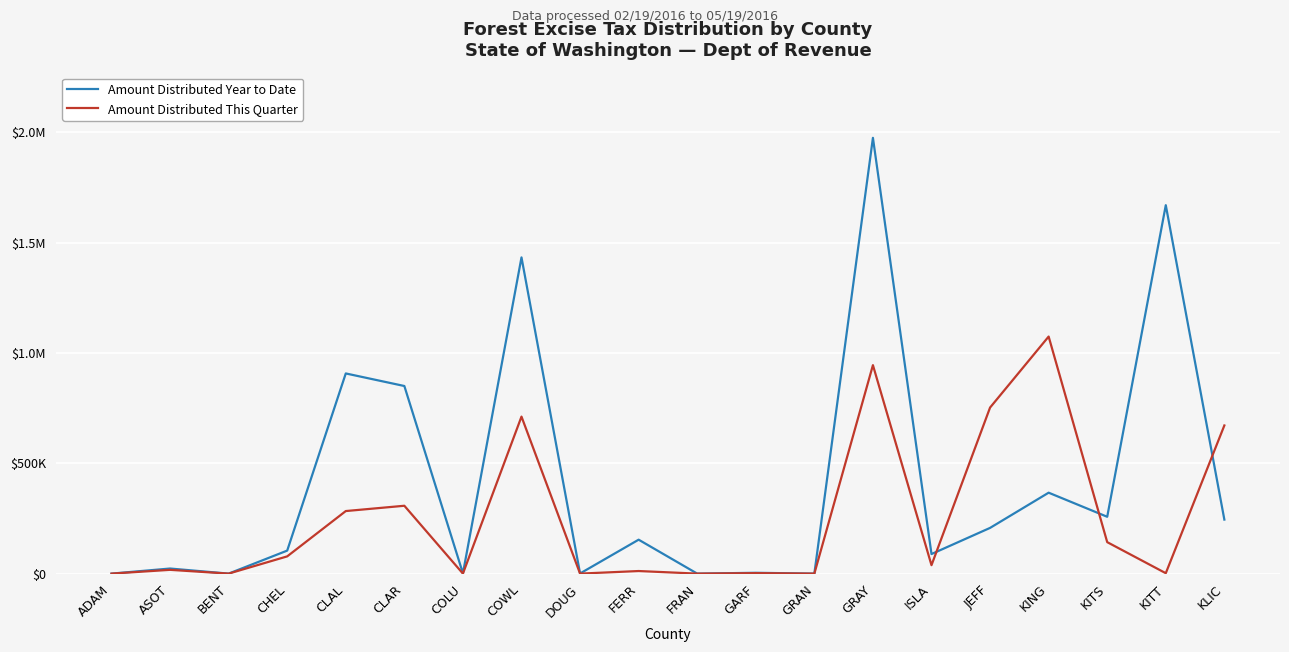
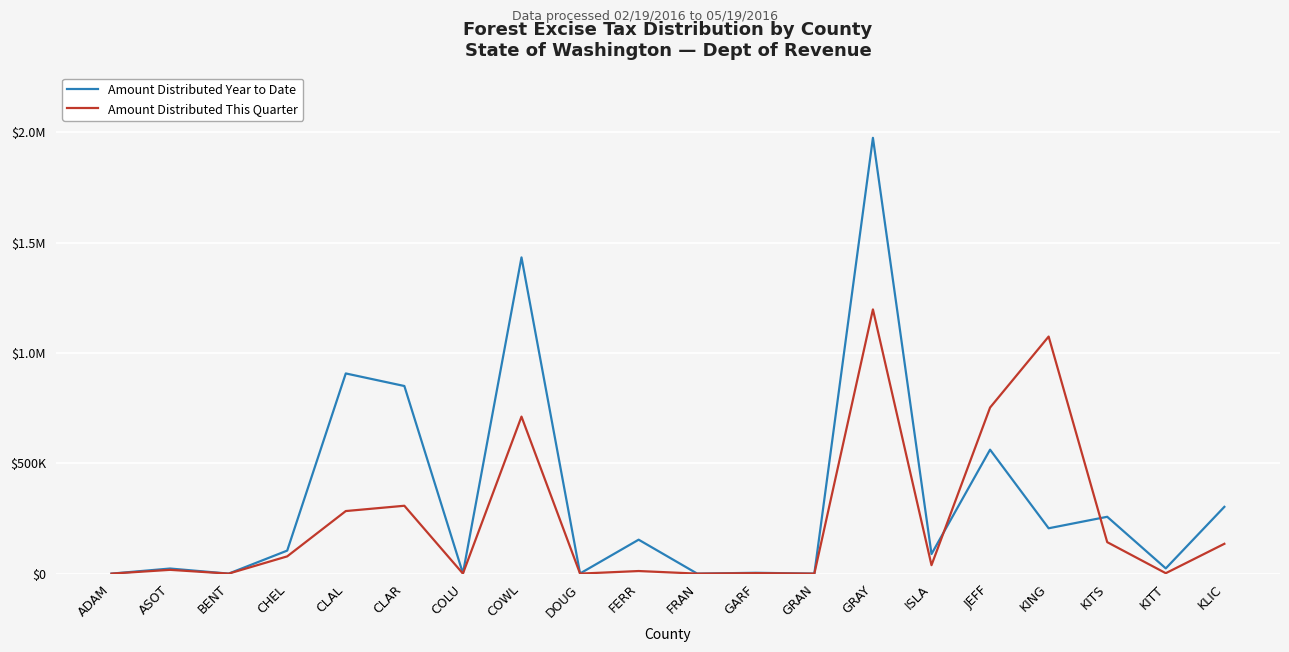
  {
    "Amount Distributed Year to Date": {
      "CHEL": "$100000",
      "CLAL": "$910000",
      "CLAR": "$850000",
      "COWL": "$1430000",
      "FERR": "$150000",
      "GRAY": "$1980000",
      "ISLA": "$90000",
-     "JEFF": "$210000",
-     "KING": "$370000",
+     "JEFF": "$560000",
+     "KING": "$210000",
      "KITS": "$260000",
-     "KITT": "$1670000",
-     "KLIC": "$240000"
+     "KITT": "$20000",
+     "KLIC": "$300000"
    },
    "Amount Distributed This Quarter": {
      "CHEL": "$80000",
      "CLAL": "$280000",
      "CLAR": "$310000",
      "COWL": "$710000",
      "FERR": "$10000",
-     "GRAY": "$940000",
+     "GRAY": "$1200000",
      "ISLA": "$40000",
      "JEFF": "$750000",
      "KING": "$1070000",
      "KITS": "$140000",
      "KITT": "$0",
-     "KLIC": "$670000"
+     "KLIC": "$140000"
    }
  }
